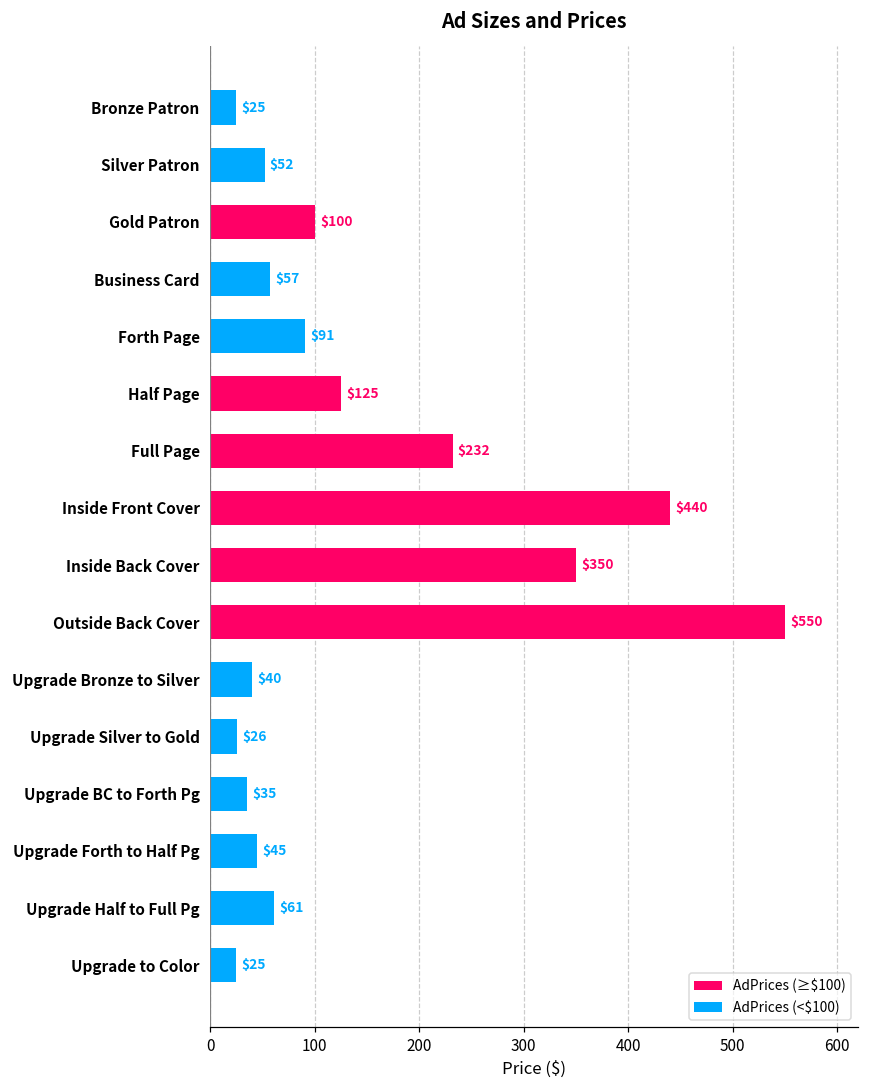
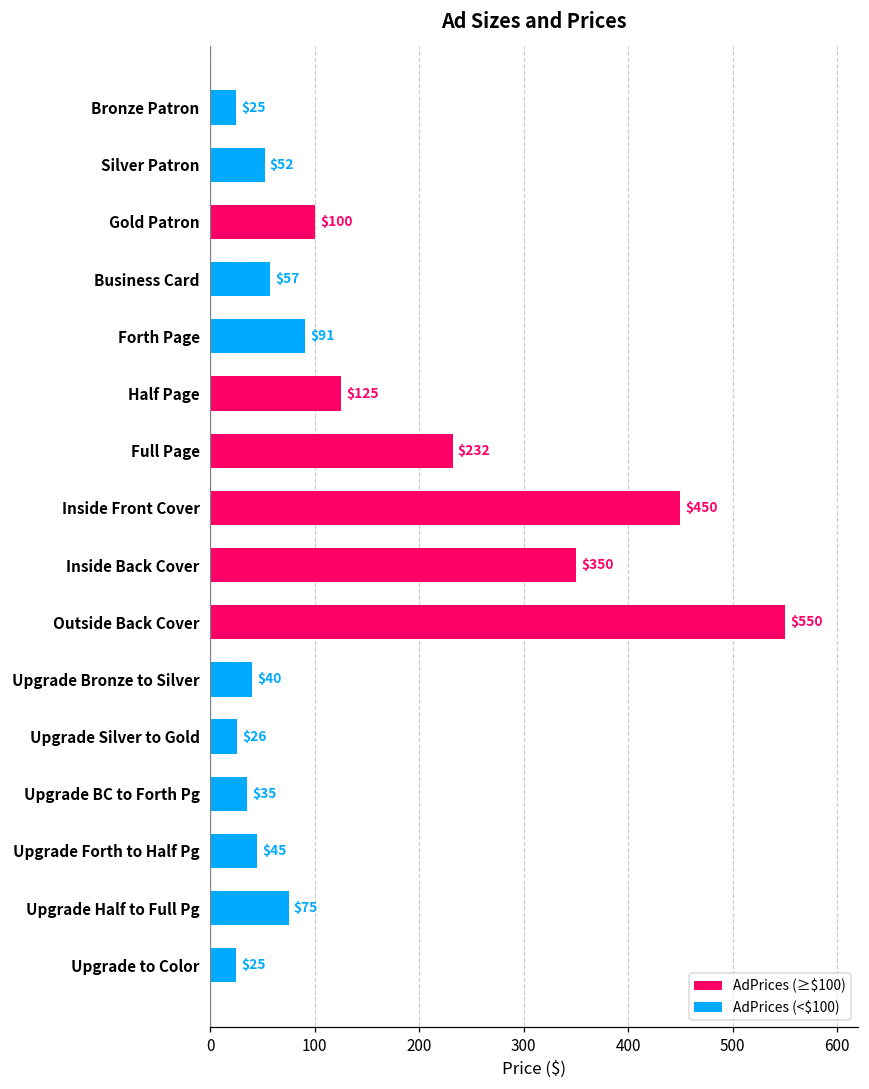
  {
    "AdPrices (≥$100)": {
      "Gold Patron": "$100",
      "Half Page": "$125",
      "Full Page": "$232",
-     "Inside Front Cover": "$440",
+     "Inside Front Cover": "$450",
      "Inside Back Cover": "$350",
      "Outside Back Cover": "$550"
    },
    "AdPrices (<$100)": {
      "Bronze Patron": "$25",
      "Silver Patron": "$52",
      "Business Card": "$57",
      "Forth Page": "$91",
      "Upgrade Bronze to Silver": "$40",
      "Upgrade Silver to Gold": "$26",
      "Upgrade BC to Forth Pg": "$35",
      "Upgrade Forth to Half Pg": "$45",
-     "Upgrade Half to Full Pg": "$61",
+     "Upgrade Half to Full Pg": "$75",
      "Upgrade to Color": "$25"
    }
  }
